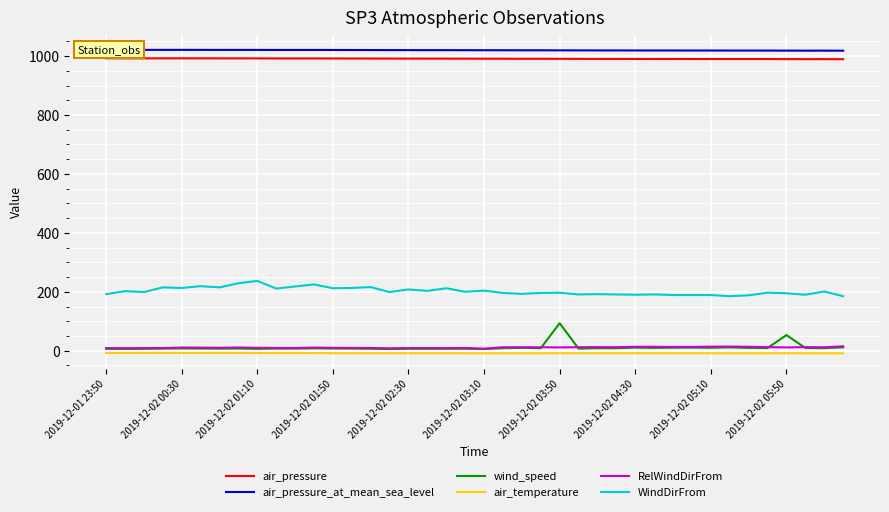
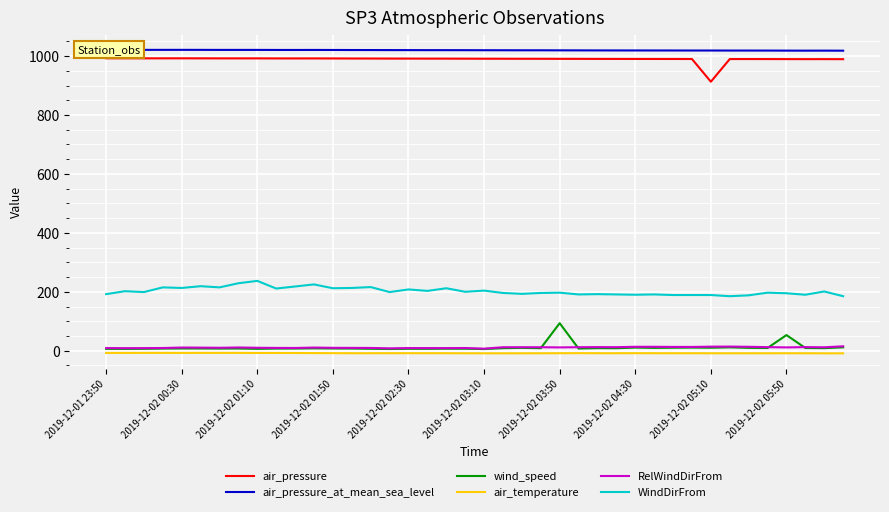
  {
    "air_pressure": {
      "2019-12-01 23:50": 990,
      "2019-12-02 00:30": 990,
      "2019-12-02 01:10": 990,
      "2019-12-02 01:50": 990,
      "2019-12-02 02:30": 990,
      "2019-12-02 03:10": 990,
      "2019-12-02 03:50": 990,
      "2019-12-02 04:30": 990,
-     "2019-12-02 05:10": 990,
+     "2019-12-02 05:10": 910,
      "2019-12-02 05:50": 990
    },
    "air_pressure_at_mean_sea_level": {
      "2019-12-02 00:30": 1020,
      "2019-12-02 01:10": 1020,
      "2019-12-02 01:50": 1020,
      "2019-12-02 02:30": 1020,
      "2019-12-02 03:10": 1020,
      "2019-12-02 03:50": 1020,
      "2019-12-02 04:30": 1020,
      "2019-12-02 05:10": 1020,
      "2019-12-02 05:50": 1020
    },
    "wind_speed": {
      "2019-12-02 03:50": 90,
      "2019-12-02 05:50": 50
    },
    "air_temperature": {
      "2019-12-01 23:50": -10,
      "2019-12-02 00:30": -10,
      "2019-12-02 01:10": -10,
      "2019-12-02 01:50": -10,
      "2019-12-02 02:30": -10,
      "2019-12-02 03:10": -10,
      "2019-12-02 03:50": -10,
      "2019-12-02 04:30": -10,
      "2019-12-02 05:10": -10,
      "2019-12-02 05:50": -10
    },
    "RelWindDirFrom": {
      "2019-12-02 03:50": 10,
      "2019-12-02 05:50": 10
    },
    "WindDirFrom": {
      "2019-12-01 23:50": 190,
      "2019-12-02 00:30": 210,
      "2019-12-02 01:10": 240,
      "2019-12-02 01:50": 210,
      "2019-12-02 02:30": 210,
      "2019-12-02 03:10": 200,
      "2019-12-02 03:50": 200,
      "2019-12-02 04:30": 190,
      "2019-12-02 05:10": 190,
      "2019-12-02 05:50": 200
    }
  }
